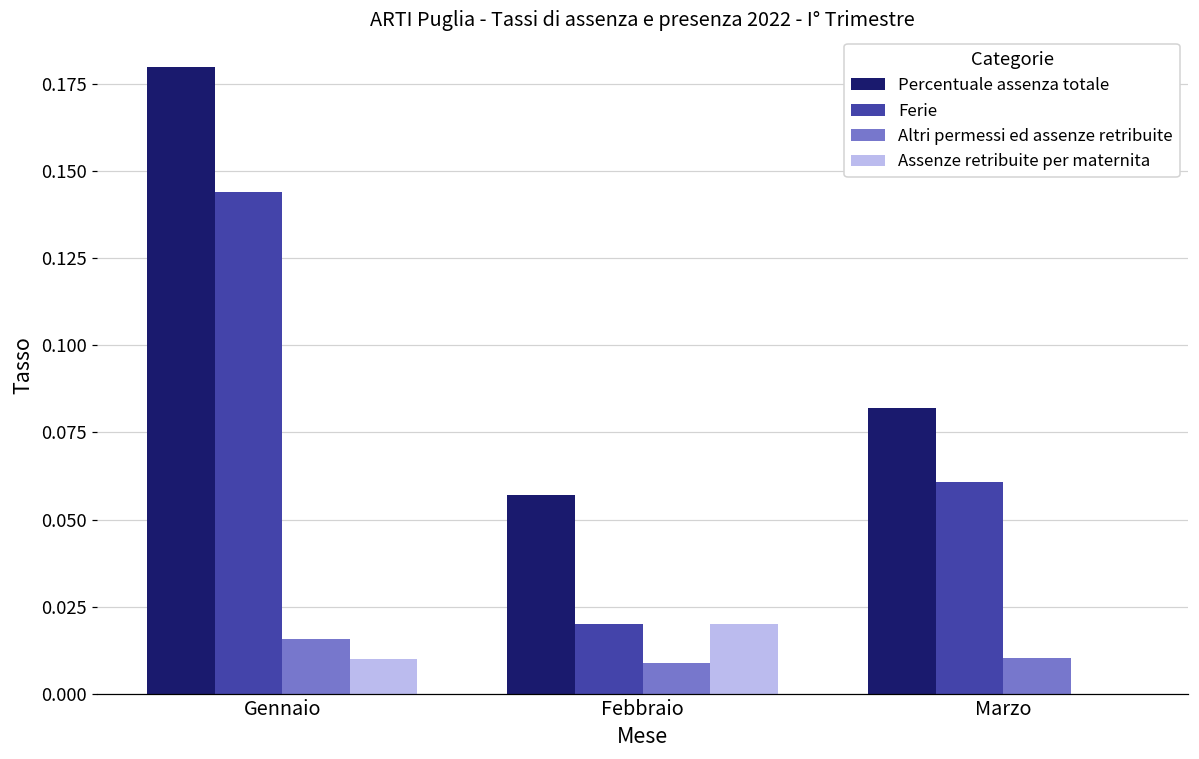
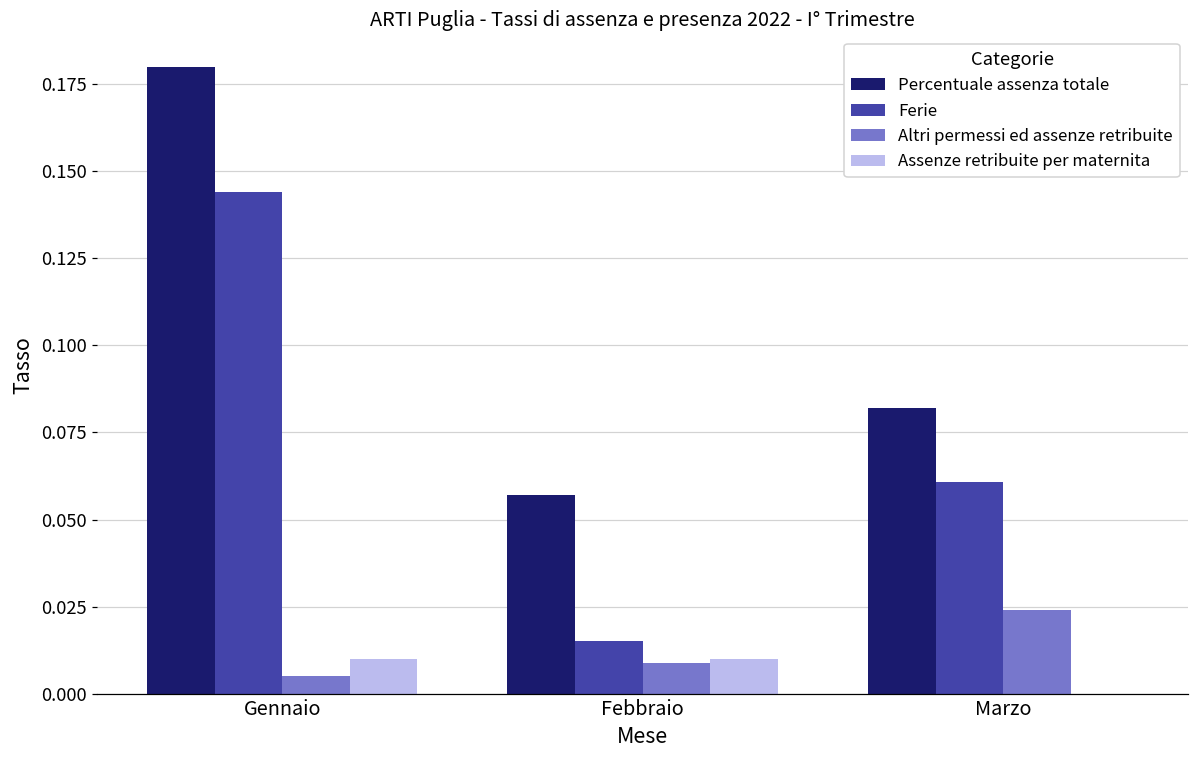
  {
    "Percentuale assenza totale": {
      "Gennaio": 0.180,
      "Febbraio": 0.057,
      "Marzo": 0.082
    },
    "Ferie": {
      "Gennaio": 0.144,
-     "Febbraio": 0.020,
+     "Febbraio": 0.015,
      "Marzo": 0.061
    },
    "Altri permessi ed assenze retribuite": {
-     "Gennaio": 0.016,
+     "Gennaio": 0.005,
      "Febbraio": 0.009,
-     "Marzo": 0.010
+     "Marzo": 0.024
    },
    "Assenze retribuite per maternita": {
      "Gennaio": 0.01,
-     "Febbraio": 0.02,
+     "Febbraio": 0.01,
      "Marzo": 0.00
    }
  }
